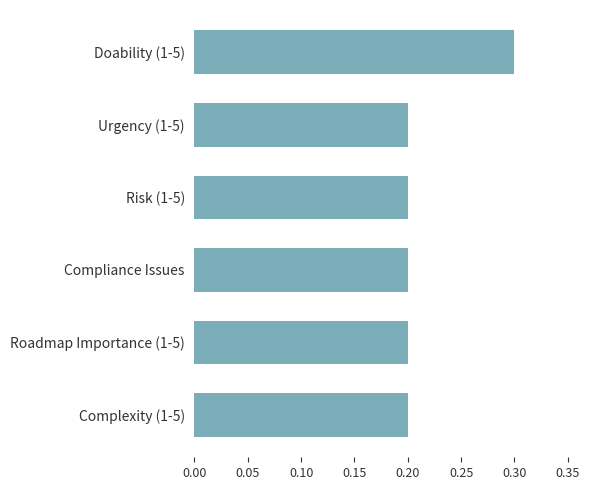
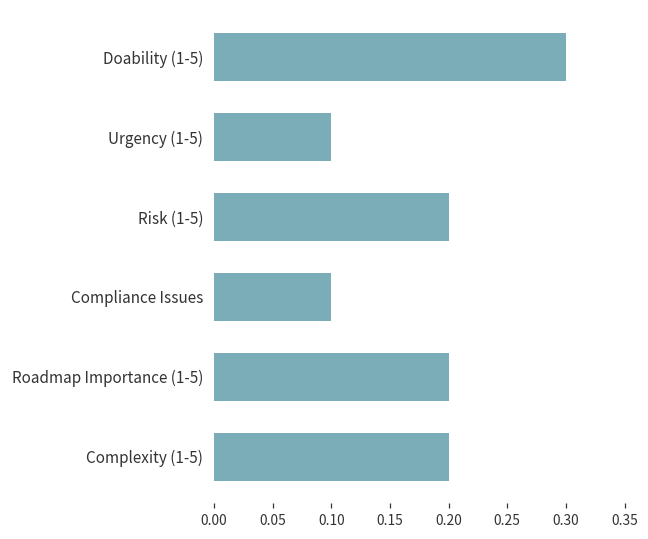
  {
    "Doability (1-5)": 0.3,
-   "Urgency (1-5)": 0.2,
+   "Urgency (1-5)": 0.1,
    "Risk (1-5)": 0.2,
-   "Compliance Issues": 0.2,
+   "Compliance Issues": 0.1,
    "Roadmap Importance (1-5)": 0.2,
    "Complexity (1-5)": 0.2
  }
